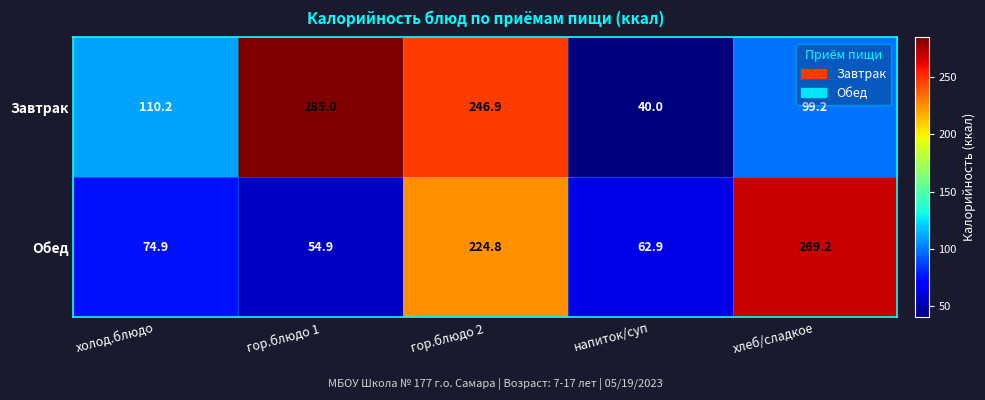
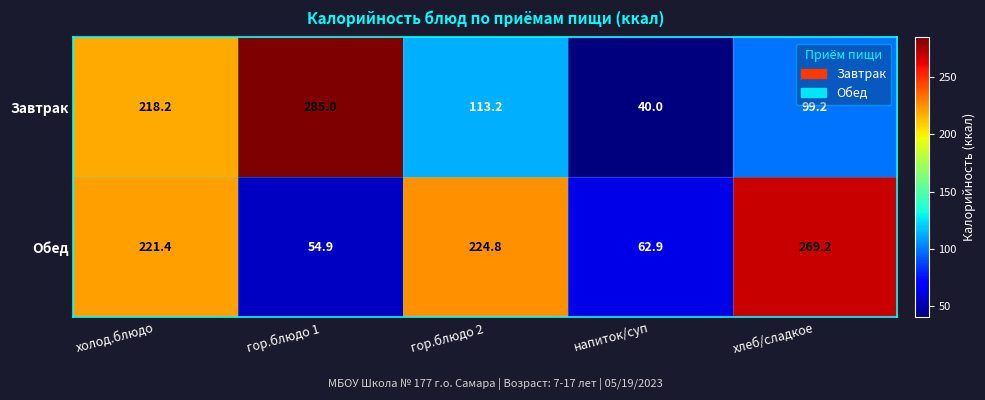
  {
    "Завтрак": {
-     "холод.блюдо": 110.2,
+     "холод.блюдо": 218.2,
      "гор.блюдо 1": 285.0,
-     "гор.блюдо 2": 246.9,
+     "гор.блюдо 2": 113.2,
      "напиток/суп": 40.0
    },
    "Обед": {
-     "холод.блюдо": 74.9,
+     "холод.блюдо": 221.4,
      "гор.блюдо 1": 54.9,
      "гор.блюдо 2": 224.8,
      "напиток/суп": 62.9,
      "хлеб/сладкое": 269.2
    }
  }
